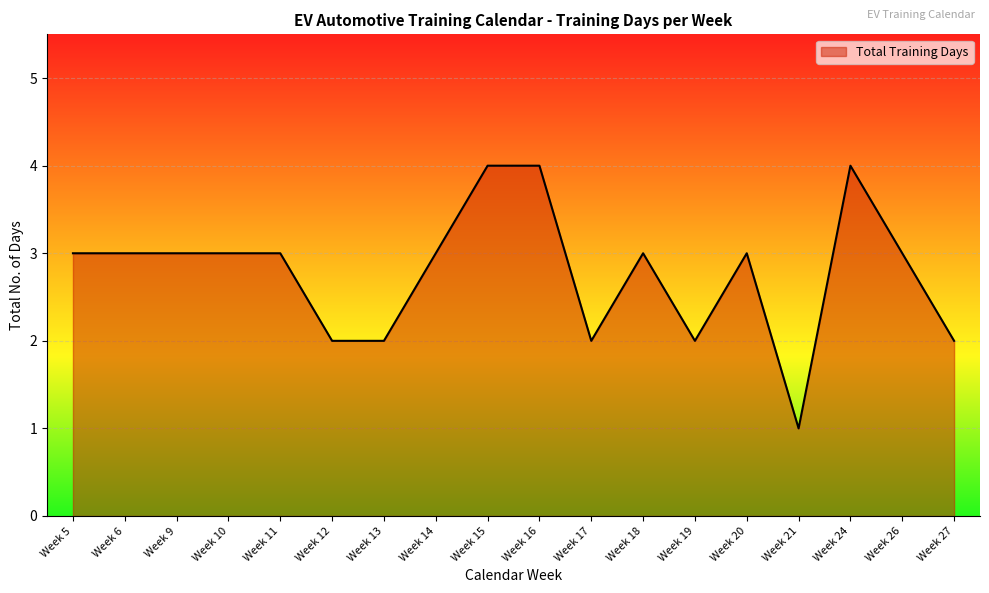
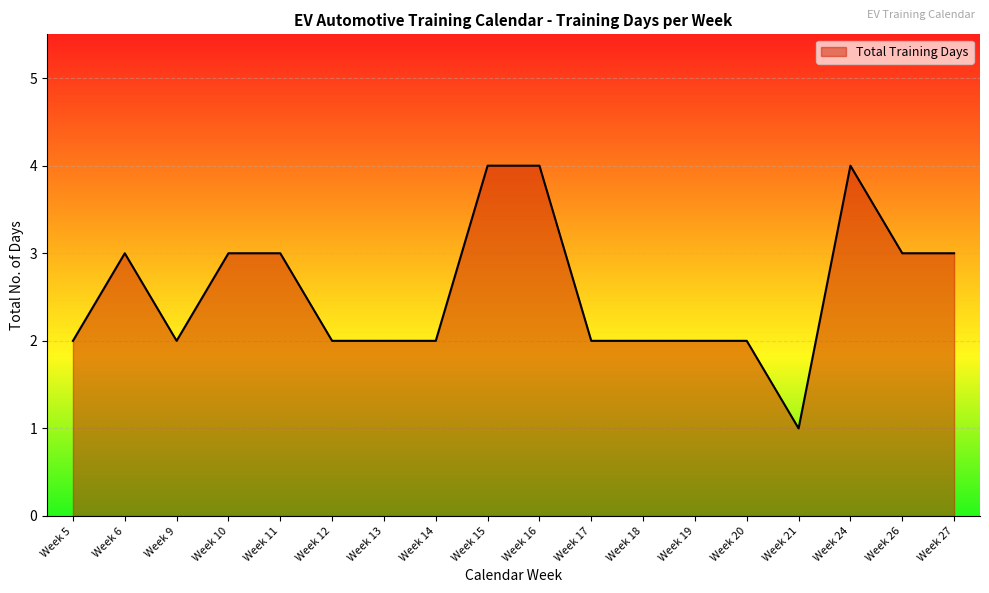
  {
-   "Week 5": 3,
+   "Week 5": 2,
    "Week 6": 3,
-   "Week 9": 3,
+   "Week 9": 2,
    "Week 10": 3,
    "Week 11": 3,
    "Week 12": 2,
    "Week 13": 2,
-   "Week 14": 3,
+   "Week 14": 2,
    "Week 15": 4,
    "Week 16": 4,
    "Week 17": 2,
-   "Week 18": 3,
+   "Week 18": 2,
    "Week 19": 2,
-   "Week 20": 3,
+   "Week 20": 2,
    "Week 21": 1,
    "Week 24": 4,
    "Week 26": 3,
-   "Week 27": 2
+   "Week 27": 3
  }
